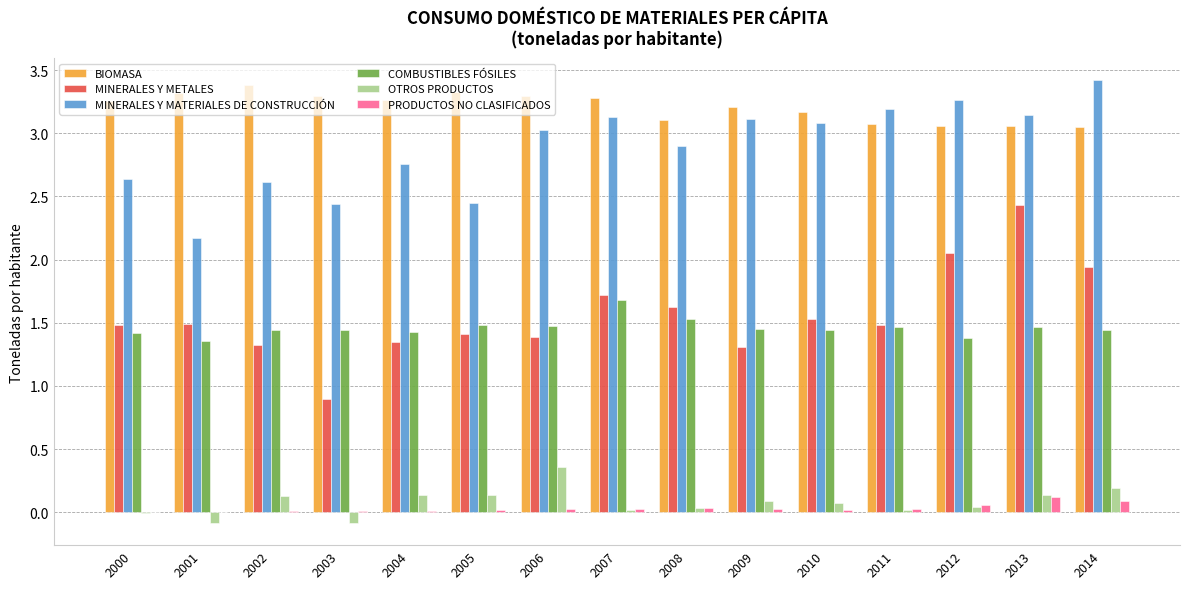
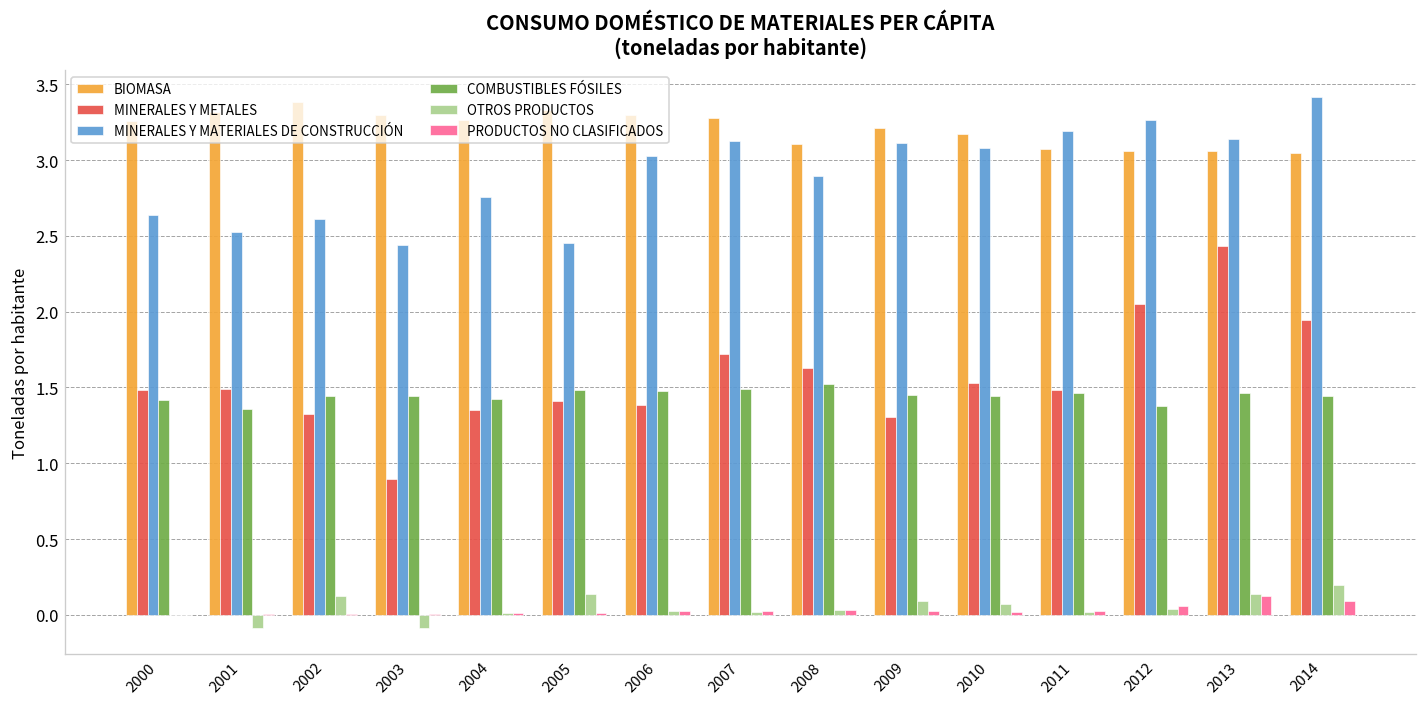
  {
    "BIOMASA": {
      "2007": 3.28,
      "2008": 3.10,
      "2009": 3.21,
      "2010": 3.17,
      "2011": 3.07,
      "2012": 3.06,
      "2013": 3.06,
      "2014": 3.05
    },
    "MINERALES Y METALES": {
      "2000": 1.48,
      "2001": 1.49,
      "2002": 1.32,
      "2003": 0.90,
      "2004": 1.35,
      "2005": 1.41,
      "2006": 1.39,
      "2007": 1.72,
      "2008": 1.63,
      "2009": 1.31,
      "2010": 1.53,
      "2011": 1.48,
      "2012": 2.05,
      "2013": 2.43,
      "2014": 1.94
    },
    "MINERALES Y MATERIALES DE CONSTRUCCIÓN": {
      "2000": 2.64,
-     "2001": 2.17,
+     "2001": 2.53,
      "2002": 2.61,
      "2003": 2.44,
      "2004": 2.75,
      "2005": 2.45,
      "2006": 3.03,
      "2007": 3.13,
      "2008": 2.90,
      "2009": 3.11,
      "2010": 3.08,
      "2011": 3.19,
      "2012": 3.27,
      "2013": 3.14,
      "2014": 3.42
    },
    "COMBUSTIBLES FÓSILES": {
      "2000": 1.42,
      "2001": 1.36,
      "2002": 1.44,
      "2003": 1.44,
      "2004": 1.42,
      "2005": 1.48,
      "2006": 1.48,
-     "2007": 1.68,
+     "2007": 1.49,
      "2008": 1.53,
      "2009": 1.45,
      "2010": 1.44,
      "2011": 1.46,
      "2012": 1.38,
      "2013": 1.47,
      "2014": 1.44
    },
    "OTROS PRODUCTOS": {
      "2001": -0.08,
      "2002": 0.13,
      "2003": -0.09,
-     "2004": 0.14,
+     "2004": 0.01,
      "2005": 0.13,
-     "2006": 0.36,
+     "2006": 0.03,
      "2008": 0.03,
      "2009": 0.09,
      "2010": 0.07,
      "2011": 0.02,
      "2012": 0.04,
      "2013": 0.14,
      "2014": 0.19
    },
    "PRODUCTOS NO CLASIFICADOS": {
      "2006": 0.02,
      "2007": 0.02,
      "2008": 0.03,
      "2009": 0.03,
      "2010": 0.02,
      "2011": 0.03,
      "2012": 0.06,
      "2013": 0.12,
      "2014": 0.09
    }
  }
